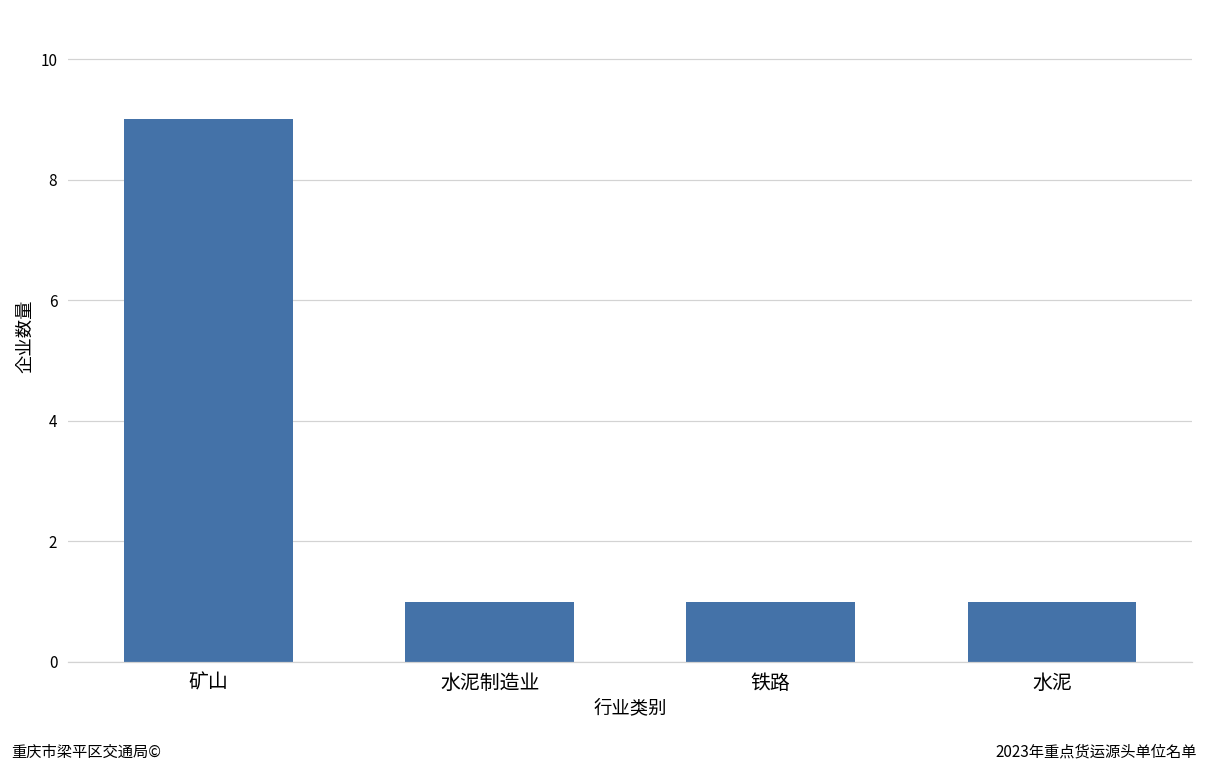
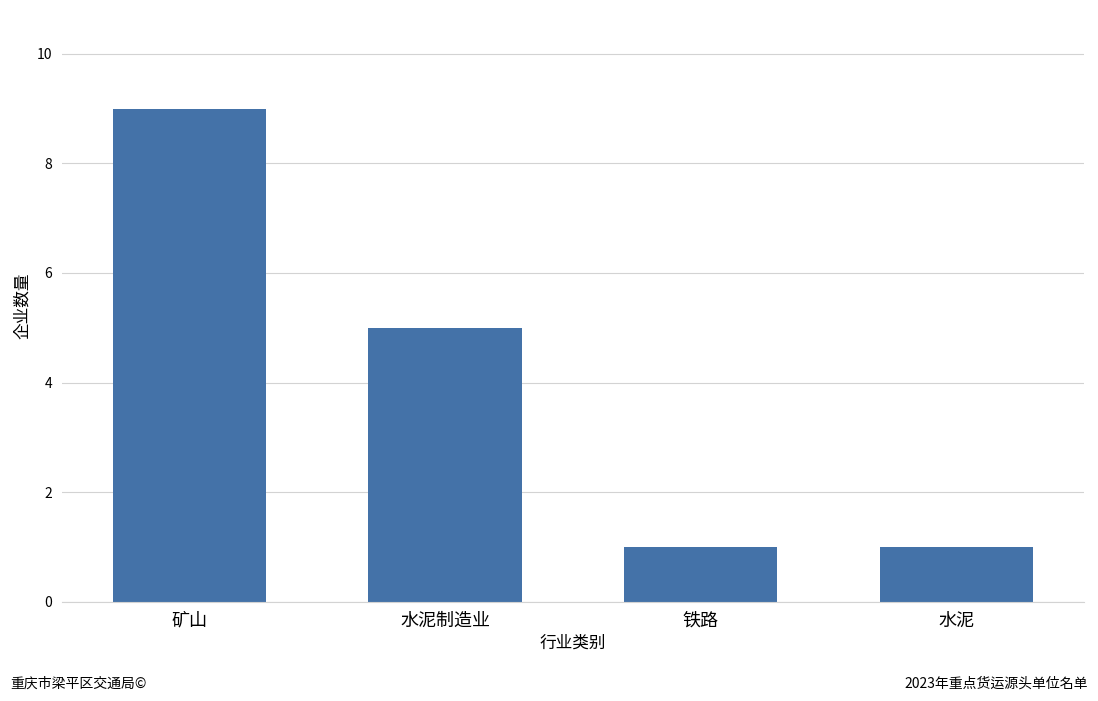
  {
    "矿山": 9,
-   "水泥制造业": 1,
+   "水泥制造业": 5,
    "铁路": 1,
    "水泥": 1
  }
